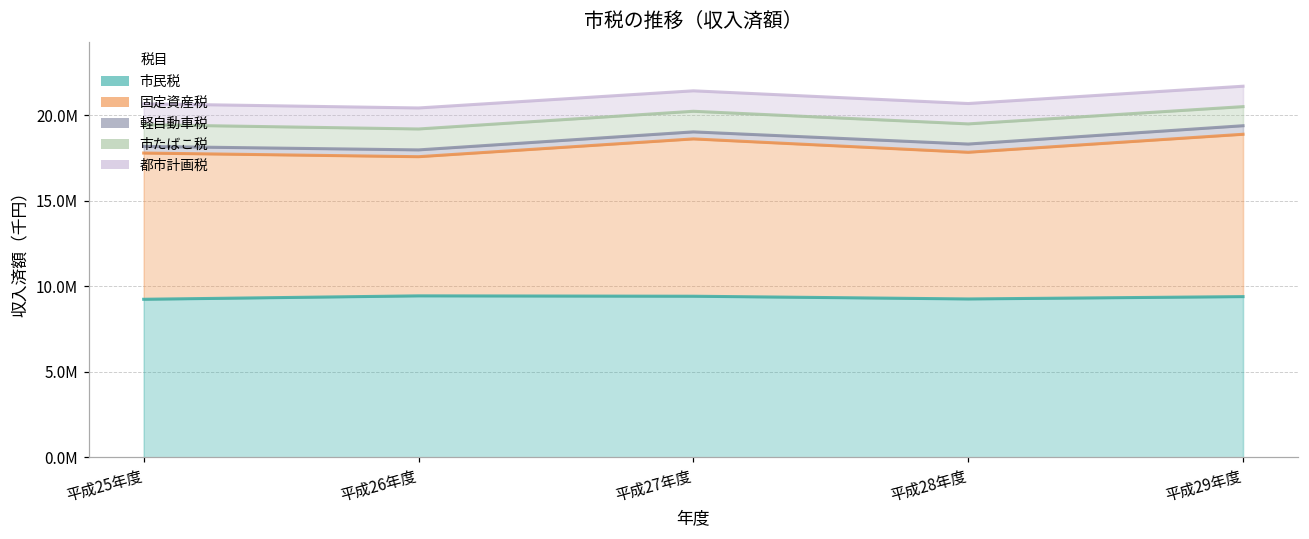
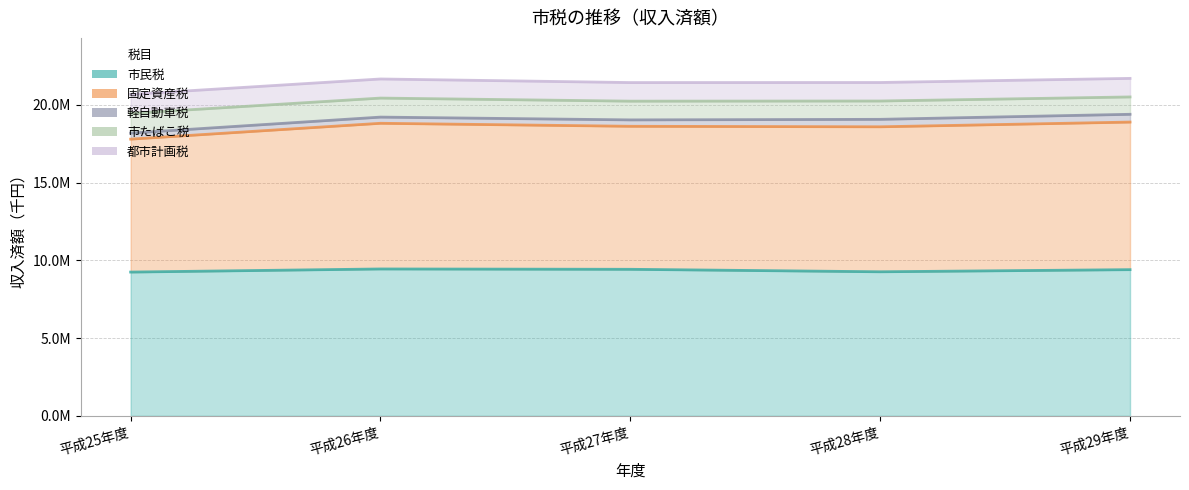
  {
    "固定資産税": {
      "平成25年度": 8600000,
-     "平成26年度": 8100000,
+     "平成26年度": 9400000,
      "平成27年度": 9200000,
-     "平成28年度": 8600000,
+     "平成28年度": 9300000,
      "平成29年度": 9500000
    }
  }
